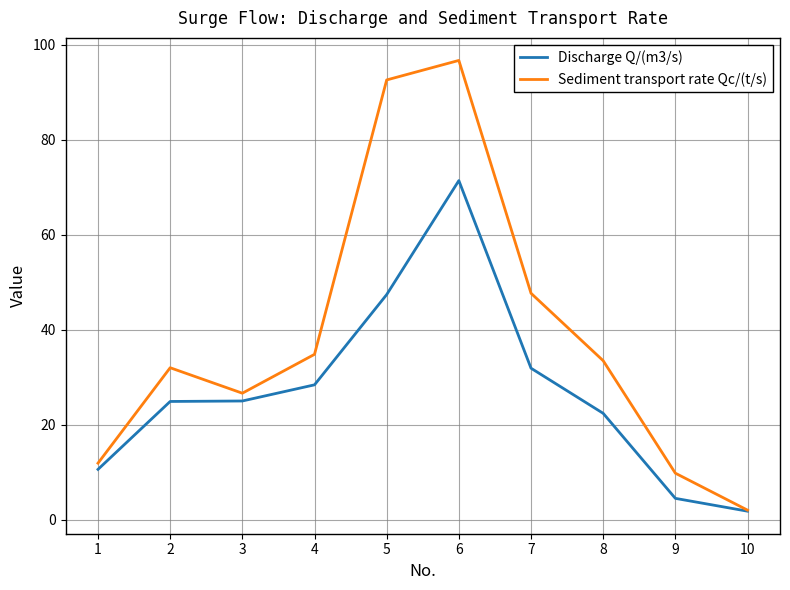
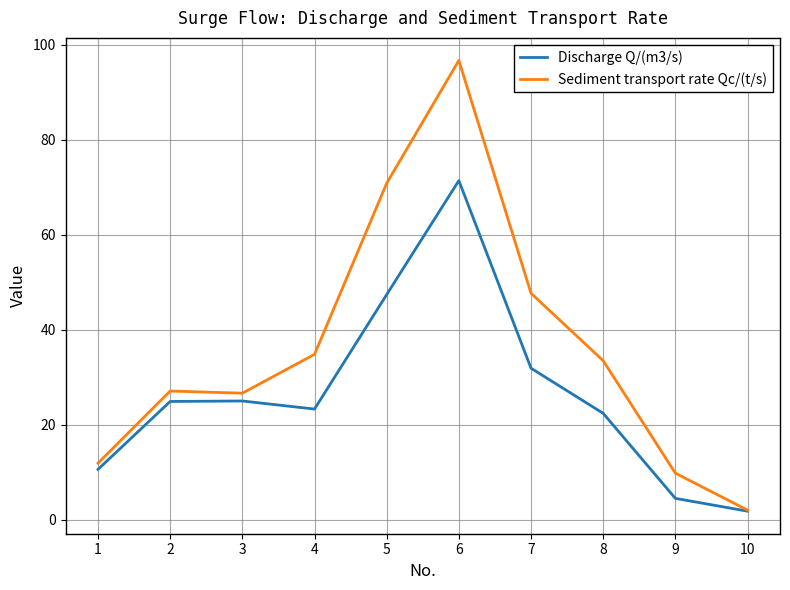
  {
    "Discharge Q/(m3/s)": {
      "1": 11,
      "2": 25,
      "3": 25,
-     "4": 28,
+     "4": 23,
      "5": 47,
      "6": 71,
      "7": 32,
      "8": 22,
      "9": 5
    },
    "Sediment transport rate Qc/(t/s)": {
      "1": 12,
-     "2": 32,
+     "2": 27,
      "3": 27,
      "4": 35,
-     "5": 93,
+     "5": 71,
      "6": 97,
      "7": 48,
      "8": 33,
      "9": 10
    }
  }
